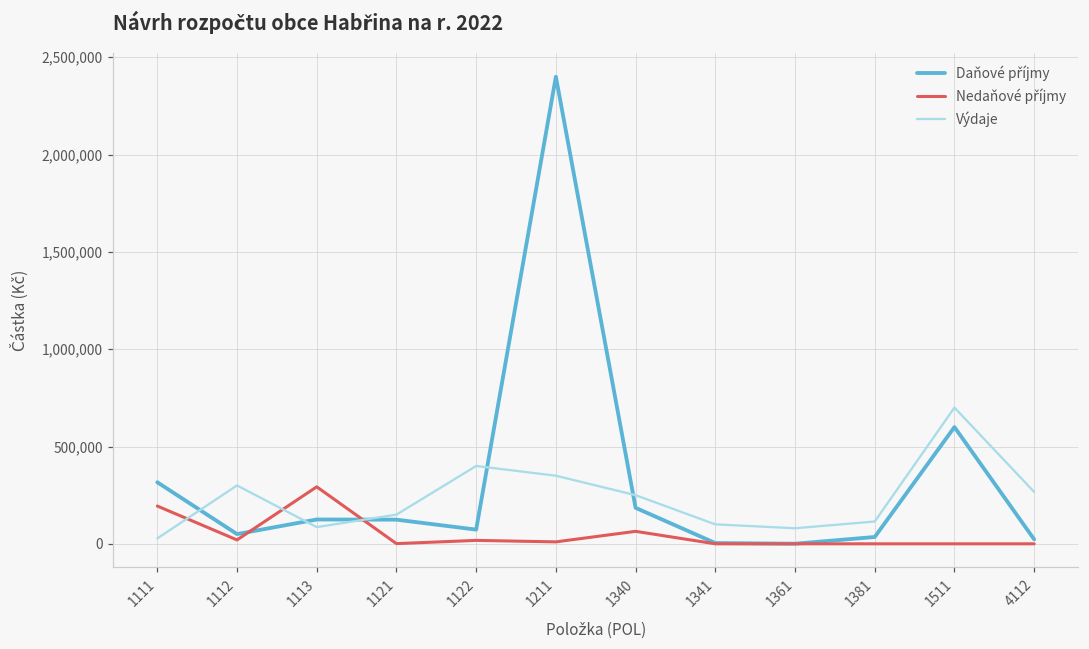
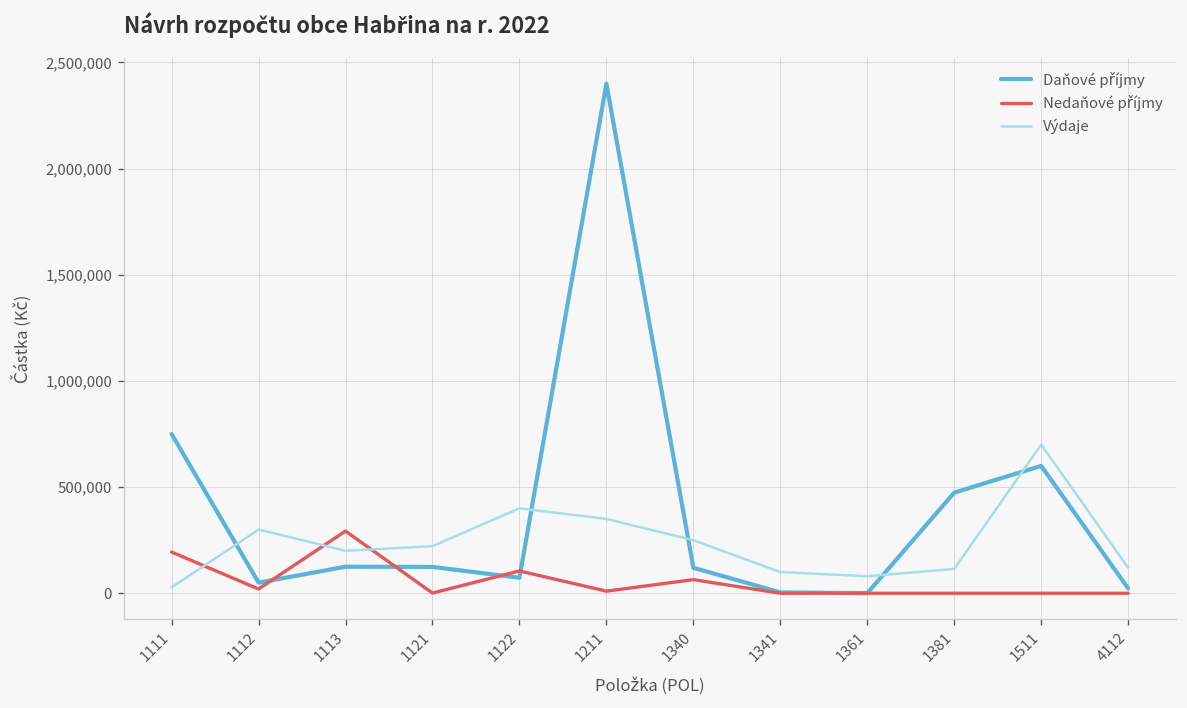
  {
    "Daňové příjmy": {
-     "1111": "320,000",
+     "1111": "750,000",
      "1112": "50,000",
      "1113": "130,000",
      "1121": "120,000",
      "1122": "70,000",
      "1211": "2,400,000",
-     "1340": "190,000",
-     "1381": "40,000",
+     "1340": "120,000",
+     "1381": "470,000",
      "1511": "600,000",
      "4112": "20,000"
    },
    "Nedaňové příjmy": {
      "1111": "190,000",
      "1112": "20,000",
      "1113": "290,000",
      "1121": "0",
-     "1122": "20,000",
+     "1122": "110,000",
      "1211": "10,000",
      "1340": "60,000",
      "1381": "0",
      "1511": "0",
      "4112": "0"
    },
    "Výdaje": {
      "1111": "30,000",
      "1112": "300,000",
-     "1113": "90,000",
-     "1121": "150,000",
+     "1113": "200,000",
+     "1121": "220,000",
      "1122": "400,000",
      "1211": "350,000",
      "1340": "250,000",
      "1341": "100,000",
      "1361": "80,000",
      "1381": "110,000",
      "1511": "700,000",
-     "4112": "270,000"
+     "4112": "120,000"
    }
  }
